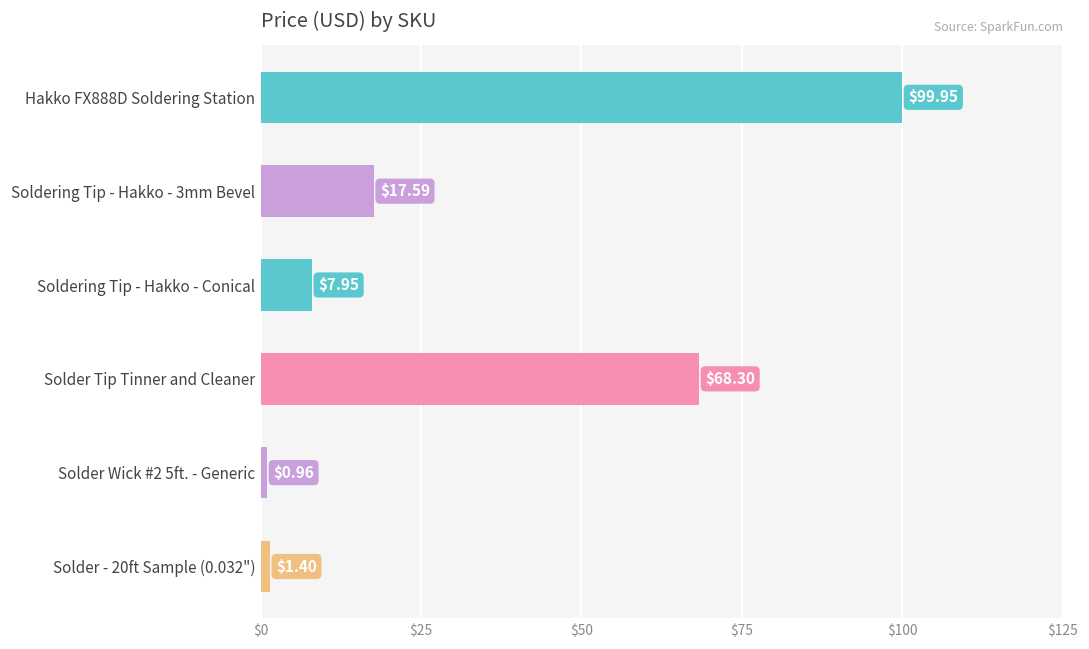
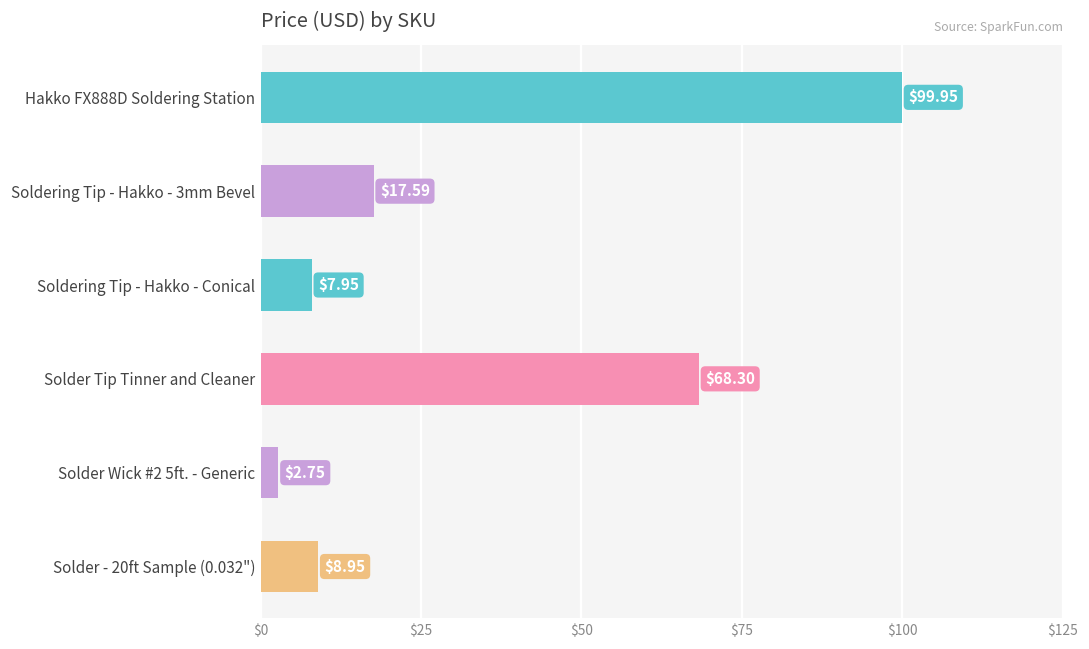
  {
-   "Solder Wick #2 5ft. - Generic": "$0.96",
-   "Solder - 20ft Sample (0.032\")": "$1.40"
+   "Solder Wick #2 5ft. - Generic": "$2.75",
+   "Solder - 20ft Sample (0.032\")": "$8.95"
  }
